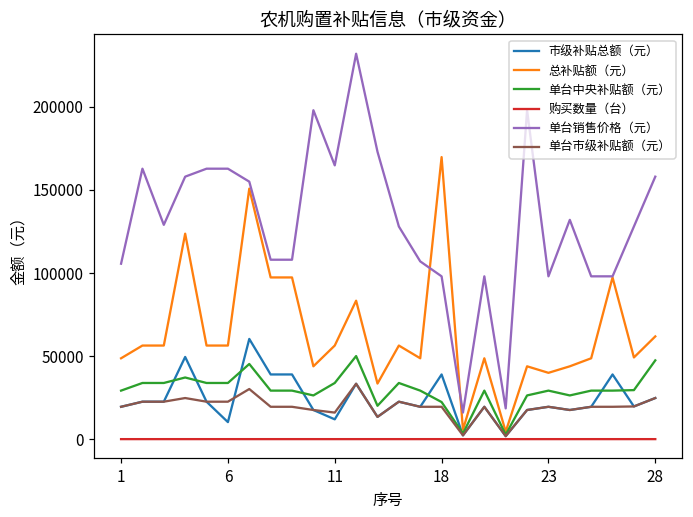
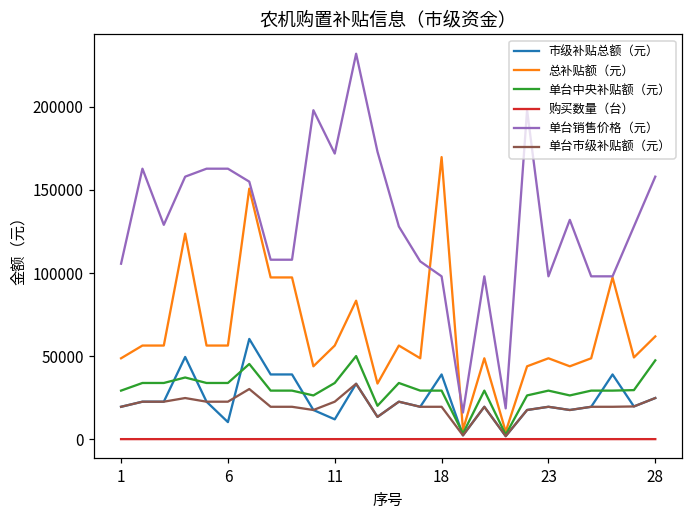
  {
    "市级补贴总额（元）": {
      "6": 10000,
      "11": 12000,
      "18": 39000
    },
    "总补贴额（元）": {
      "1": 49000,
      "6": 56000,
      "11": 56000,
      "18": 170000,
-     "23": 40000,
+     "23": 49000,
      "28": 62000
    },
    "单台中央补贴额（元）": {
      "1": 29000,
      "6": 34000,
      "11": 34000,
-     "18": 22000,
+     "18": 29000,
      "23": 29000,
      "28": 47000
    },
    "购买数量（台）": {
      "1": 0,
      "6": 0,
      "11": 0,
      "18": 0,
      "23": 0,
      "28": 0
    },
    "单台销售价格（元）": {
      "1": 106000,
      "6": 163000,
-     "11": 165000,
+     "11": 172000,
      "18": 98000,
      "23": 98000,
      "28": 158000
    },
    "单台市级补贴额（元）": {
      "6": 23000,
-     "11": 16000,
+     "11": 23000,
      "18": 19000
    }
  }
